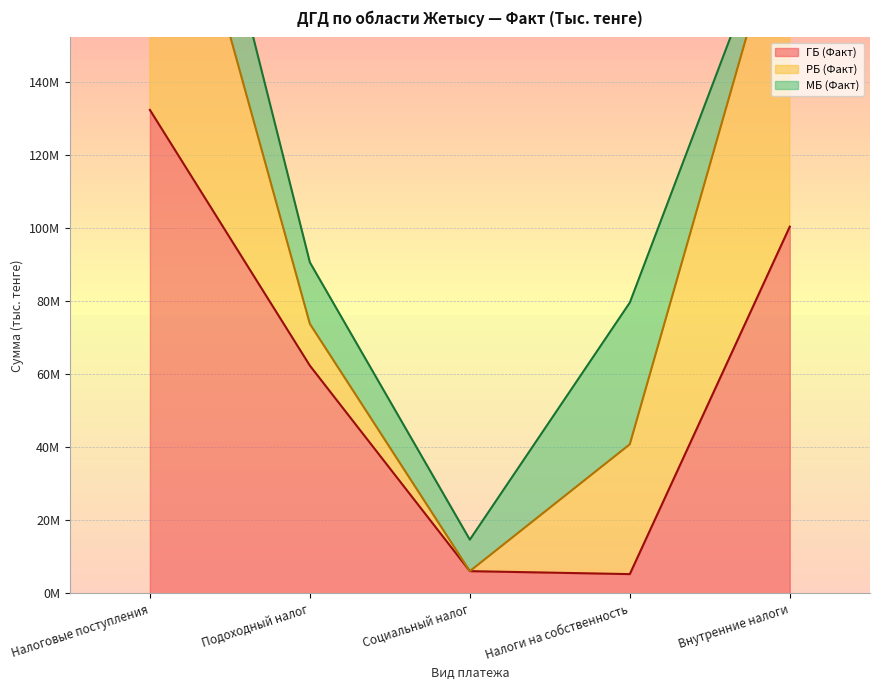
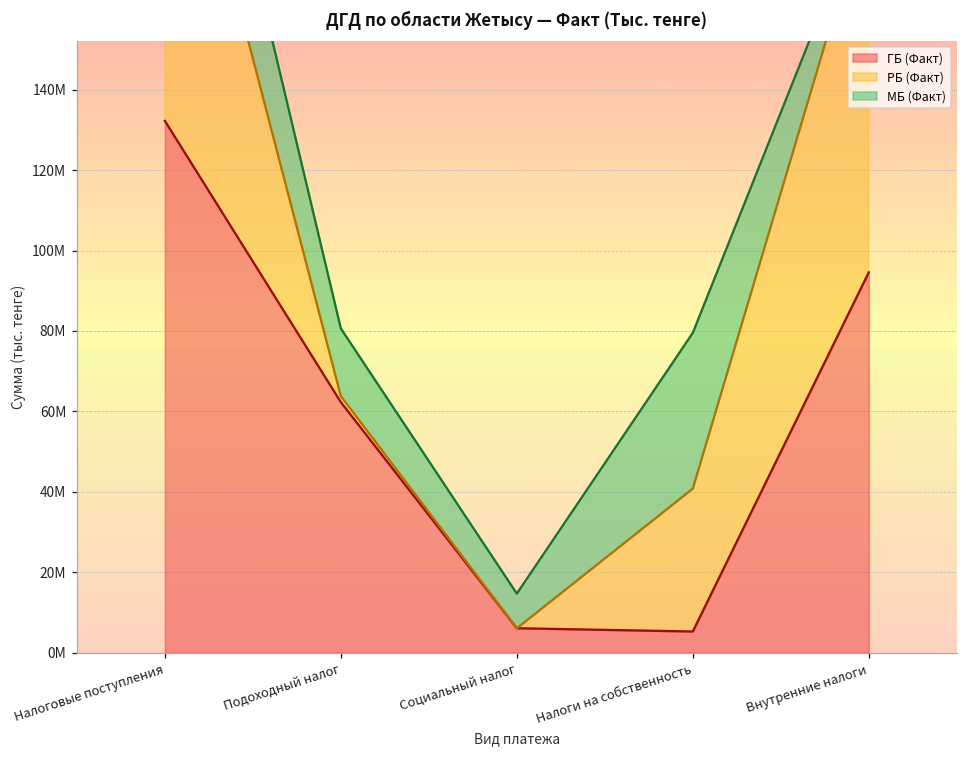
  {
    "ГБ (Факт)": {
      "Налоговые поступления": 132000000,
      "Подоходный налог": 62000000,
      "Налоги на собственность": 5000000,
-     "Внутренние налоги": 100000000
+     "Внутренние налоги": 95000000
    },
    "РБ (Факт)": {
-     "Подоходный налог": 11000000,
+     "Подоходный налог": 1000000,
      "Налоги на собственность": 36000000
    },
    "МБ (Факт)": {
      "Подоходный налог": 17000000,
      "Социальный налог": 9000000,
      "Налоги на собственность": 39000000
    }
  }
